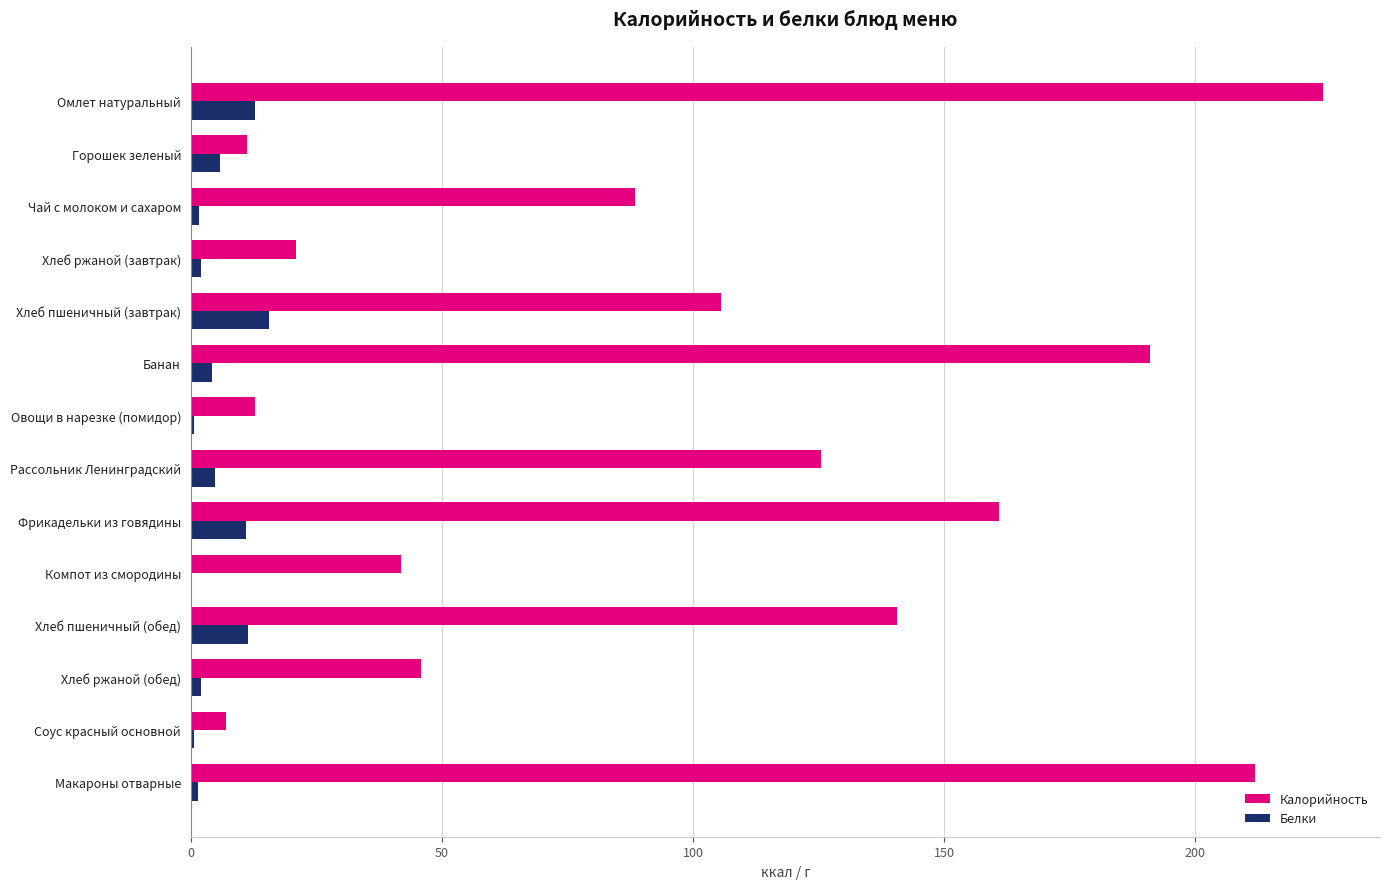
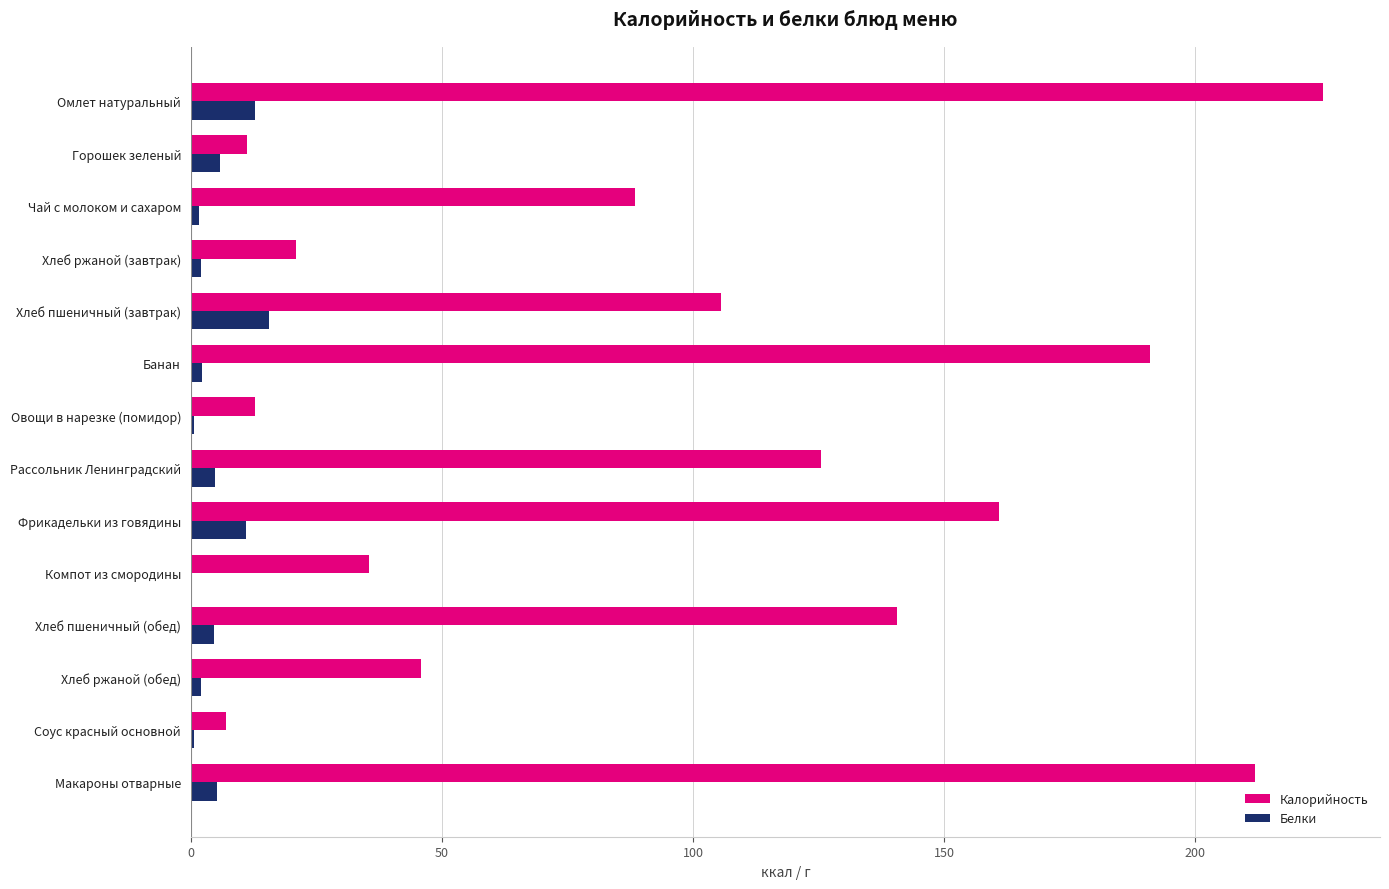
  {
    "Калорийность": {
      "Омлет натуральный": 226,
      "Горошек зеленый": 11,
      "Чай с молоком и сахаром": 88,
      "Хлеб ржаной (завтрак)": 21,
      "Хлеб пшеничный (завтрак)": 106,
      "Банан": 191,
      "Овощи в нарезке (помидор)": 13,
      "Рассольник Ленинградский": 126,
      "Фрикадельки из говядины": 161,
-     "Компот из смородины": 42,
+     "Компот из смородины": 36,
      "Хлеб пшеничный (обед)": 141,
      "Хлеб ржаной (обед)": 46,
      "Соус красный основной": 7,
      "Макароны отварные": 212
    },
    "Белки": {
      "Омлет натуральный": 13,
      "Горошек зеленый": 6,
      "Чай с молоком и сахаром": 2,
      "Хлеб ржаной (завтрак)": 2,
      "Хлеб пшеничный (завтрак)": 16,
-     "Банан": 4,
+     "Банан": 2,
      "Овощи в нарезке (помидор)": 1,
      "Рассольник Ленинградский": 5,
      "Фрикадельки из говядины": 11,
-     "Хлеб пшеничный (обед)": 11,
+     "Хлеб пшеничный (обед)": 5,
      "Хлеб ржаной (обед)": 2,
      "Соус красный основной": 1,
-     "Макароны отварные": 1
+     "Макароны отварные": 5
    }
  }
